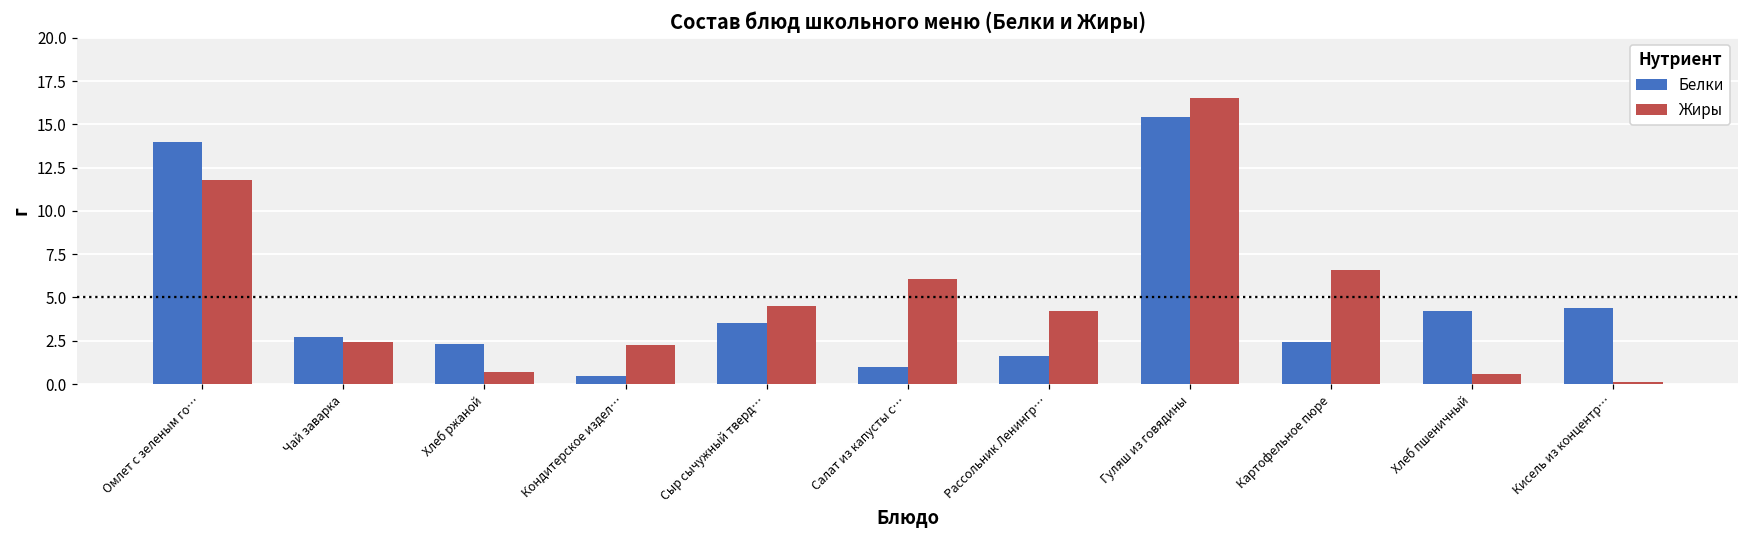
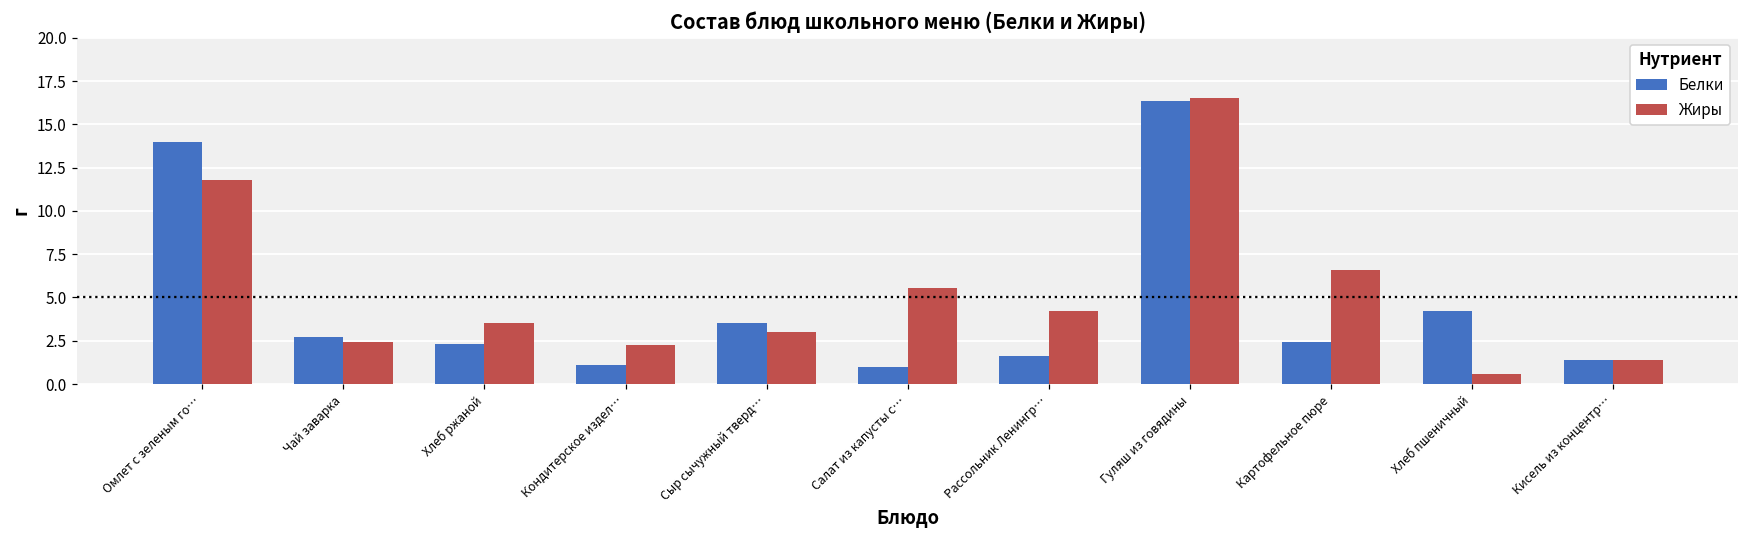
  {
    "Белки": {
      "Омлет с зеленым го…": 14.0,
      "Чай заварка": 2.7,
      "Хлеб ржаной": 2.3,
-     "Кондитерское издел…": 0.5,
+     "Кондитерское издел…": 1.1,
      "Сыр сычужный тверд…": 3.5,
      "Салат из капусты с…": 1.0,
      "Рассольник Ленингр…": 1.6,
-     "Гуляш из говядины": 15.5,
+     "Гуляш из говядины": 16.3,
      "Картофельное пюре": 2.4,
      "Хлеб пшеничный": 4.2,
-     "Кисель из концентр…": 4.4
+     "Кисель из концентр…": 1.4
    },
    "Жиры": {
      "Омлет с зеленым го…": 11.8,
      "Чай заварка": 2.4,
-     "Хлеб ржаной": 0.7,
+     "Хлеб ржаной": 3.5,
      "Кондитерское издел…": 2.2,
-     "Сыр сычужный тверд…": 4.5,
-     "Салат из капусты с…": 6.1,
+     "Сыр сычужный тверд…": 3.0,
+     "Салат из капусты с…": 5.5,
      "Рассольник Ленингр…": 4.2,
      "Гуляш из говядины": 16.5,
      "Картофельное пюре": 6.6,
      "Хлеб пшеничный": 0.6,
-     "Кисель из концентр…": 0.1
+     "Кисель из концентр…": 1.4
    }
  }
